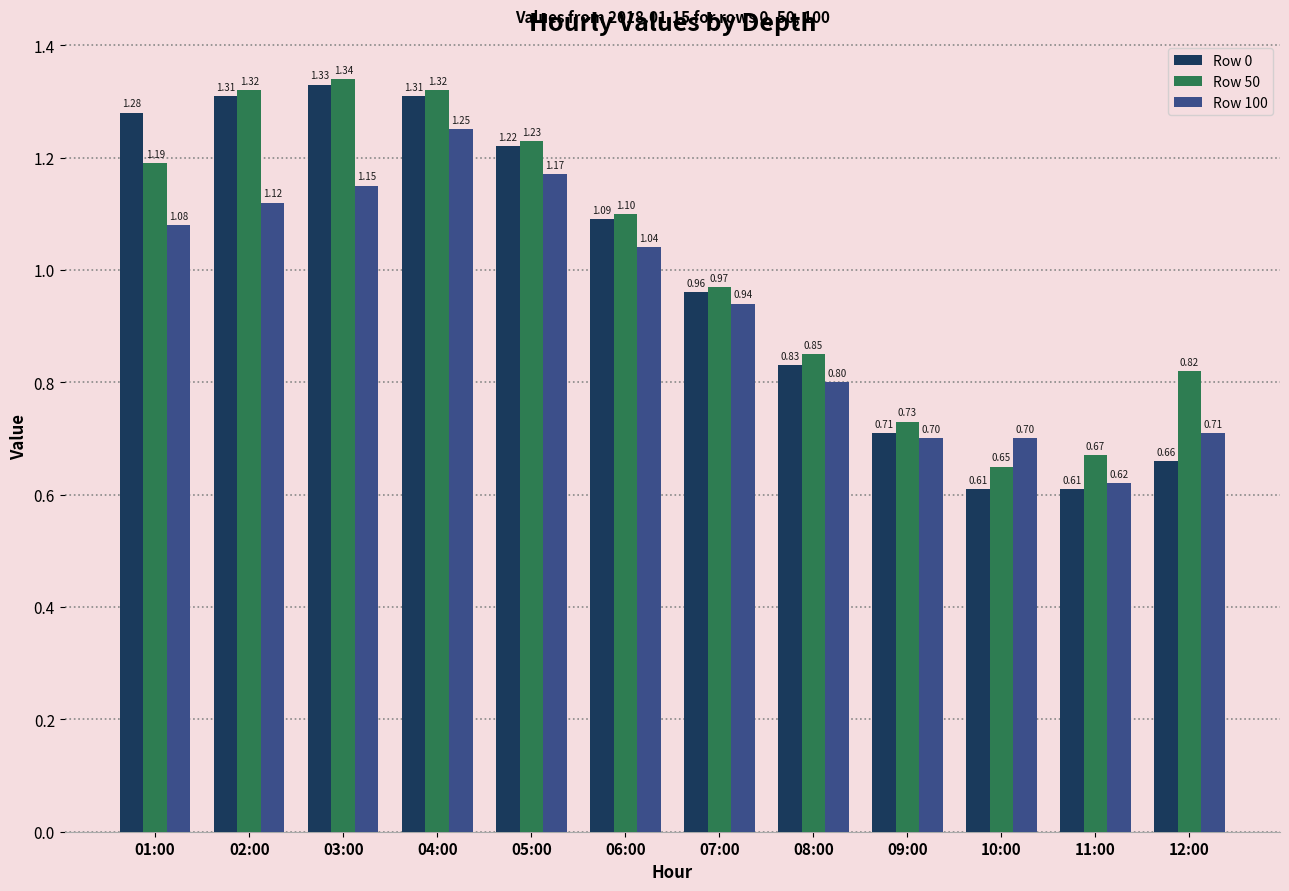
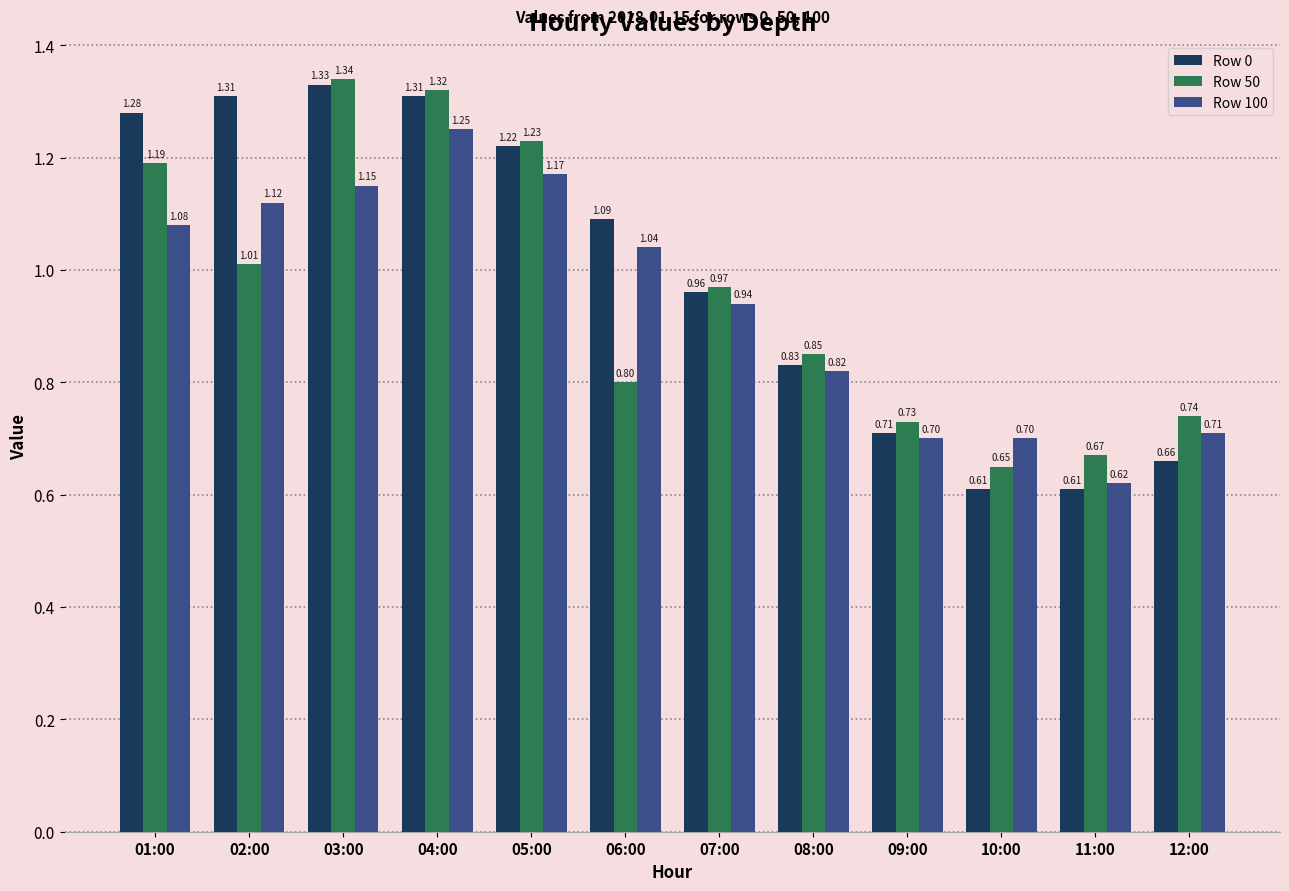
  {
    "Row 0": {
      "01:00": 1.28,
      "02:00": 1.31,
      "03:00": 1.33,
      "04:00": 1.31,
      "05:00": 1.22,
      "06:00": 1.09,
      "07:00": 0.96,
      "08:00": 0.83,
      "09:00": 0.71,
      "10:00": 0.61,
      "11:00": 0.61,
      "12:00": 0.66
    },
    "Row 50": {
      "01:00": 1.19,
-     "02:00": 1.32,
+     "02:00": 1.01,
      "03:00": 1.34,
      "04:00": 1.32,
      "05:00": 1.23,
-     "06:00": 1.10,
+     "06:00": 0.80,
      "07:00": 0.97,
      "08:00": 0.85,
      "09:00": 0.73,
      "10:00": 0.65,
      "11:00": 0.67,
-     "12:00": 0.82
+     "12:00": 0.74
    },
    "Row 100": {
      "01:00": 1.08,
      "02:00": 1.12,
      "03:00": 1.15,
      "04:00": 1.25,
      "05:00": 1.17,
      "06:00": 1.04,
      "07:00": 0.94,
-     "08:00": 0.80,
+     "08:00": 0.82,
      "09:00": 0.70,
      "10:00": 0.70,
      "11:00": 0.62,
      "12:00": 0.71
    }
  }
